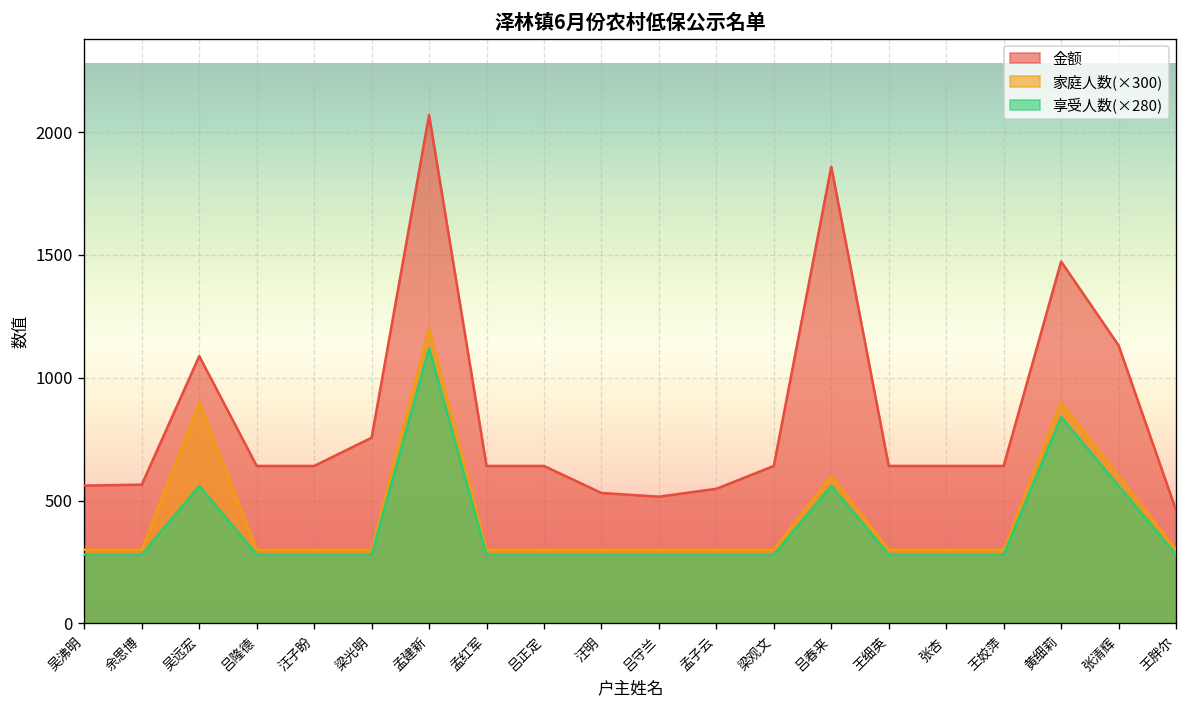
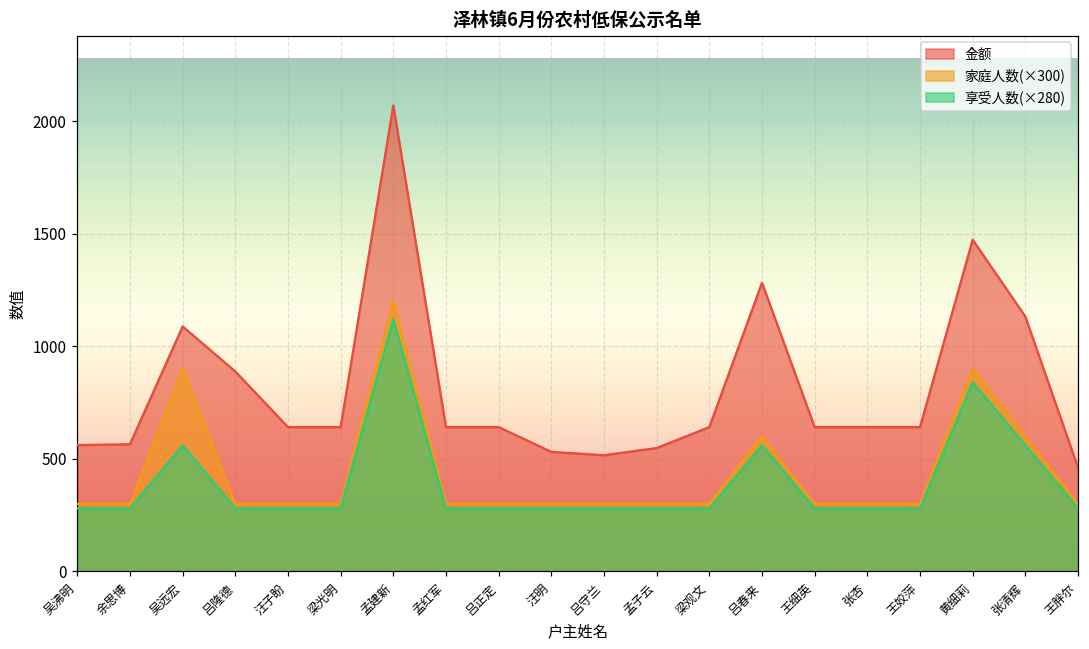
  {
    "金额": {
      "吴沸明": 560,
      "余思博": 570,
      "吴远宏": 1090,
-     "吕隆德": 640,
+     "吕隆德": 890,
      "汪子盼": 640,
-     "梁光明": 760,
+     "梁光明": 640,
      "孟建新": 2070,
      "孟红军": 640,
      "吕正定": 640,
      "汪明": 530,
      "吕守兰": 520,
      "孟子云": 550,
      "梁观文": 640,
-     "吕春来": 1860,
+     "吕春来": 1280,
      "王细英": 640,
      "张杏": 640,
      "王姣萍": 640,
      "黄细莉": 1470,
      "张清辉": 1130,
      "王胖尔": 460
    },
    "家庭人数(×300)": {
      "吴沸明": 300,
      "余思博": 300,
      "吴远宏": 900,
      "吕隆德": 300,
      "汪子盼": 300,
      "梁光明": 300,
      "孟建新": 1200,
      "孟红军": 300,
      "吕正定": 300,
      "汪明": 300,
      "吕守兰": 300,
      "孟子云": 300,
      "梁观文": 300,
      "吕春来": 600,
      "王细英": 300,
      "张杏": 300,
      "王姣萍": 300,
      "黄细莉": 900,
      "张清辉": 600,
      "王胖尔": 300
    },
    "享受人数(×280)": {
      "吴沸明": 280,
      "余思博": 280,
      "吴远宏": 560,
      "吕隆德": 280,
      "汪子盼": 280,
      "梁光明": 280,
      "孟建新": 1120,
      "孟红军": 280,
      "吕正定": 280,
      "汪明": 280,
      "吕守兰": 280,
      "孟子云": 280,
      "梁观文": 280,
      "吕春来": 560,
      "王细英": 280,
      "张杏": 280,
      "王姣萍": 280,
      "黄细莉": 840,
      "张清辉": 560,
      "王胖尔": 280
    }
  }
